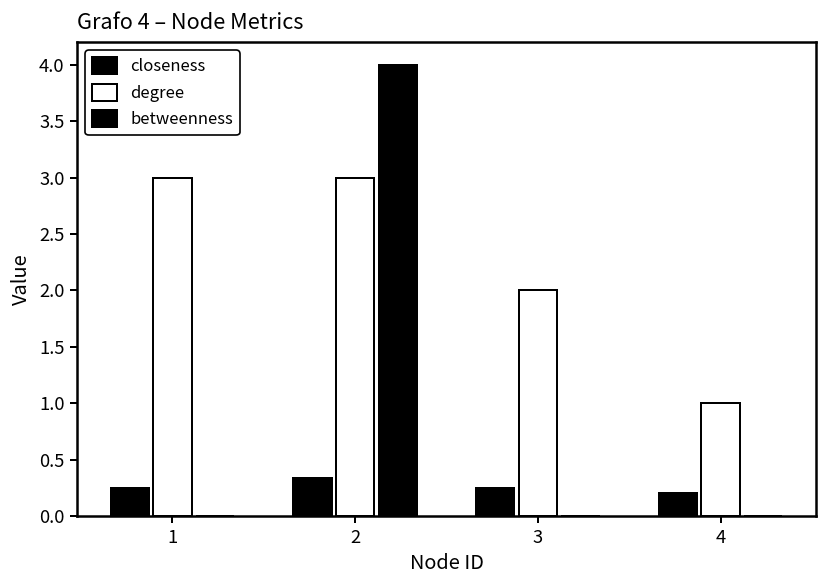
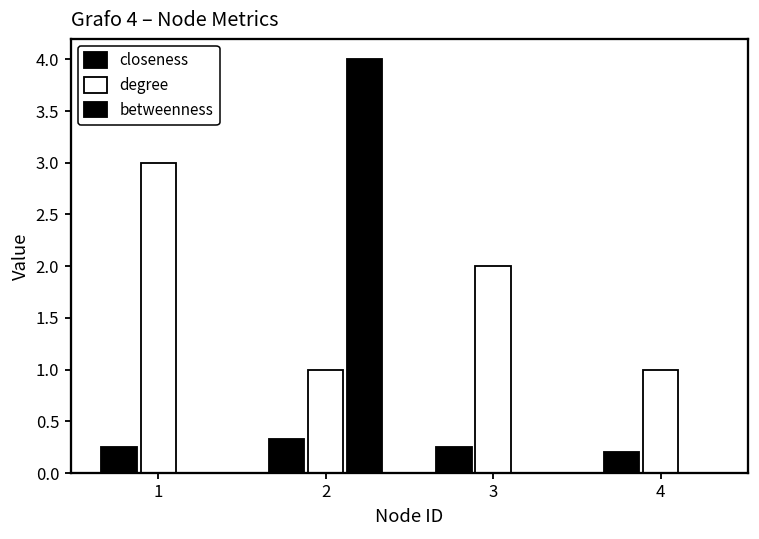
  {
    "degree": {
      "1": 3,
-     "2": 3,
+     "2": 1,
      "3": 2,
      "4": 1
    }
  }
